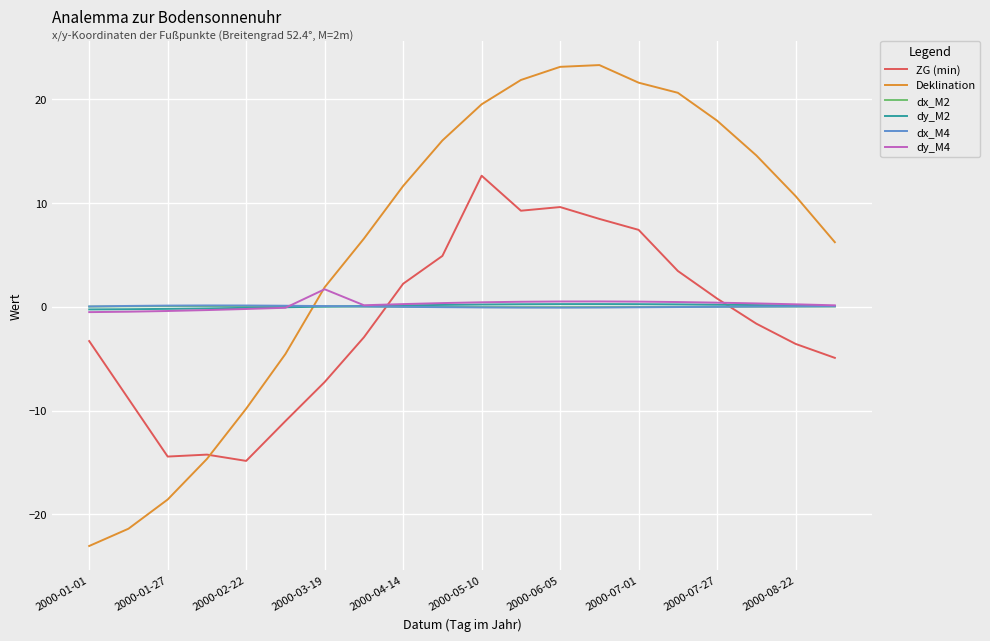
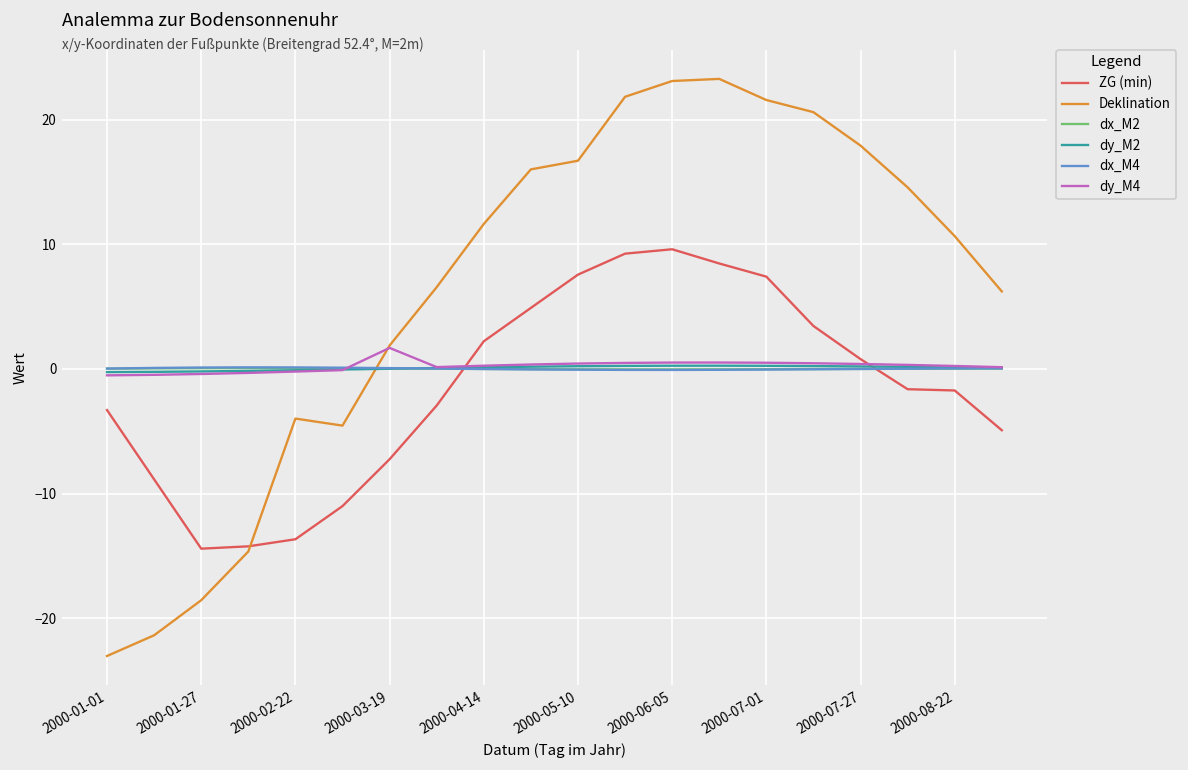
  {
    "ZG (min)": {
      "2000-01-01": -3.3,
      "2000-01-27": -14.4,
-     "2000-02-22": -14.8,
+     "2000-02-22": -13.7,
      "2000-03-19": -7.2,
      "2000-04-14": 2.2,
-     "2000-05-10": 12.6,
+     "2000-05-10": 7.6,
      "2000-06-05": 9.6,
      "2000-07-01": 7.4,
      "2000-07-27": 0.8,
-     "2000-08-22": -3.6
+     "2000-08-22": -1.7
    },
    "Deklination": {
      "2000-01-01": -23.0,
      "2000-01-27": -18.6,
-     "2000-02-22": -9.8,
+     "2000-02-22": -4.0,
      "2000-04-14": 11.6,
-     "2000-05-10": 19.5,
+     "2000-05-10": 16.7,
      "2000-06-05": 23.1,
      "2000-07-01": 21.6,
      "2000-07-27": 17.9,
      "2000-08-22": 10.7
    },
    "dy_M2": {
      "2000-01-01": -0.3,
      "2000-06-05": 0.3,
      "2000-07-01": 0.2
    },
    "dy_M4": {
      "2000-01-01": -0.5,
      "2000-06-05": 0.5,
      "2000-07-01": 0.5
    }
  }
